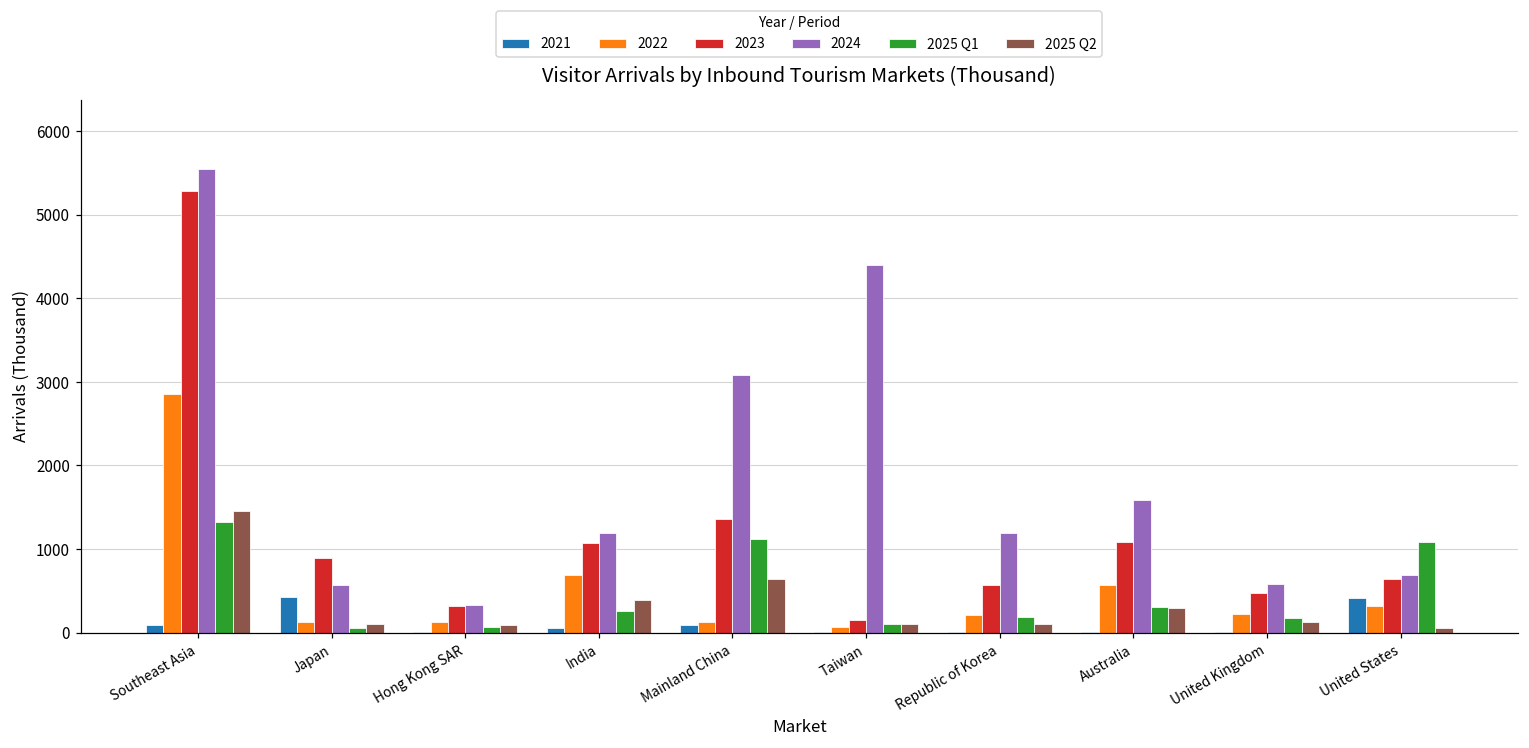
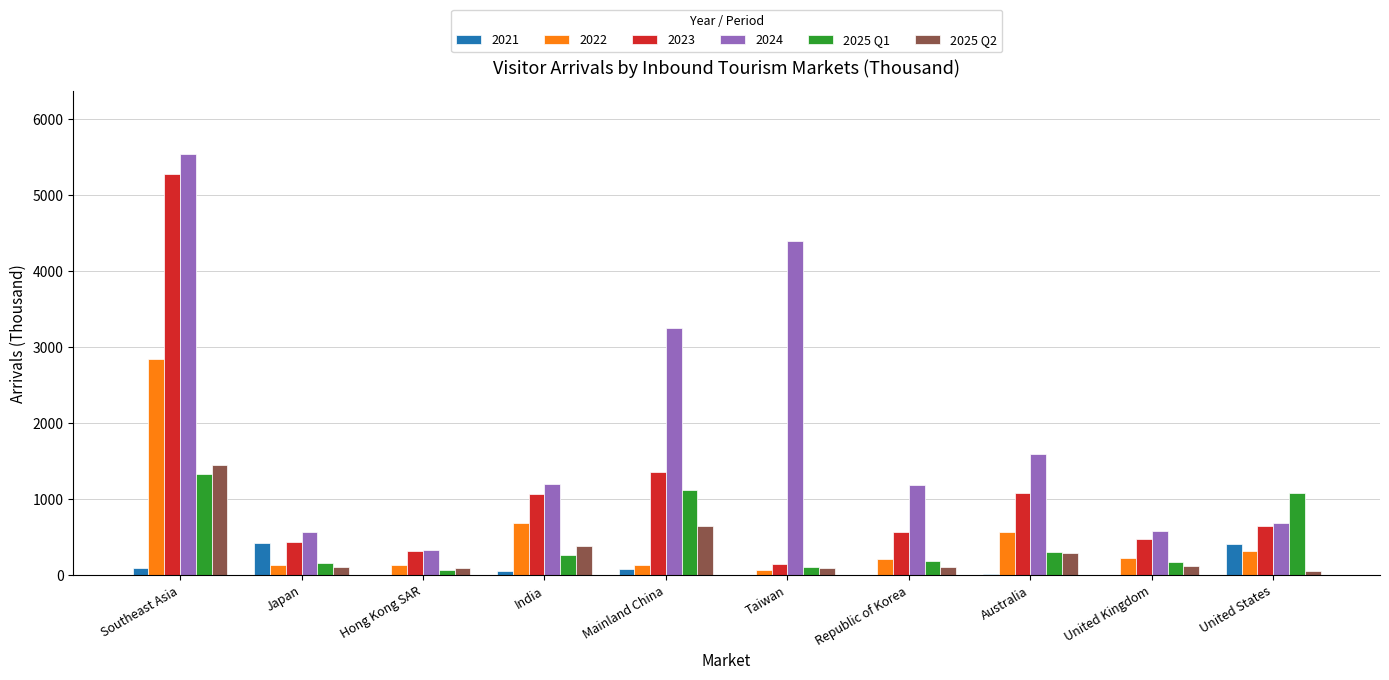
  {
    "2021": {
      "Southeast Asia": 100,
      "Japan": 400,
      "India": 100,
      "Mainland China": 100,
      "United States": 400
    },
    "2022": {
      "Southeast Asia": 2800,
      "Japan": 100,
      "Hong Kong SAR": 100,
      "India": 700,
      "Mainland China": 100,
      "Taiwan": 100,
      "Republic of Korea": 200,
      "Australia": 600,
      "United Kingdom": 200,
      "United States": 300
    },
    "2023": {
      "Southeast Asia": 5300,
-     "Japan": 900,
+     "Japan": 400,
      "Hong Kong SAR": 300,
      "India": 1100,
      "Mainland China": 1400,
      "Taiwan": 100,
      "Republic of Korea": 600,
      "Australia": 1100,
      "United Kingdom": 500,
      "United States": 600
    },
    "2024": {
      "Southeast Asia": 5500,
      "Japan": 600,
      "Hong Kong SAR": 300,
      "India": 1200,
-     "Mainland China": 3100,
+     "Mainland China": 3300,
      "Taiwan": 4400,
      "Republic of Korea": 1200,
      "Australia": 1600,
      "United Kingdom": 600,
      "United States": 700
    },
    "2025 Q1": {
      "Southeast Asia": 1300,
-     "Japan": 100,
+     "Japan": 200,
      "Hong Kong SAR": 100,
      "India": 300,
      "Mainland China": 1100,
      "Taiwan": 100,
      "Republic of Korea": 200,
      "Australia": 300,
      "United Kingdom": 200,
      "United States": 1100
    },
    "2025 Q2": {
      "Southeast Asia": 1500,
      "Japan": 100,
      "Hong Kong SAR": 100,
      "India": 400,
      "Mainland China": 600,
      "Taiwan": 100,
      "Republic of Korea": 100,
      "Australia": 300,
      "United Kingdom": 100,
      "United States": 100
    }
  }
